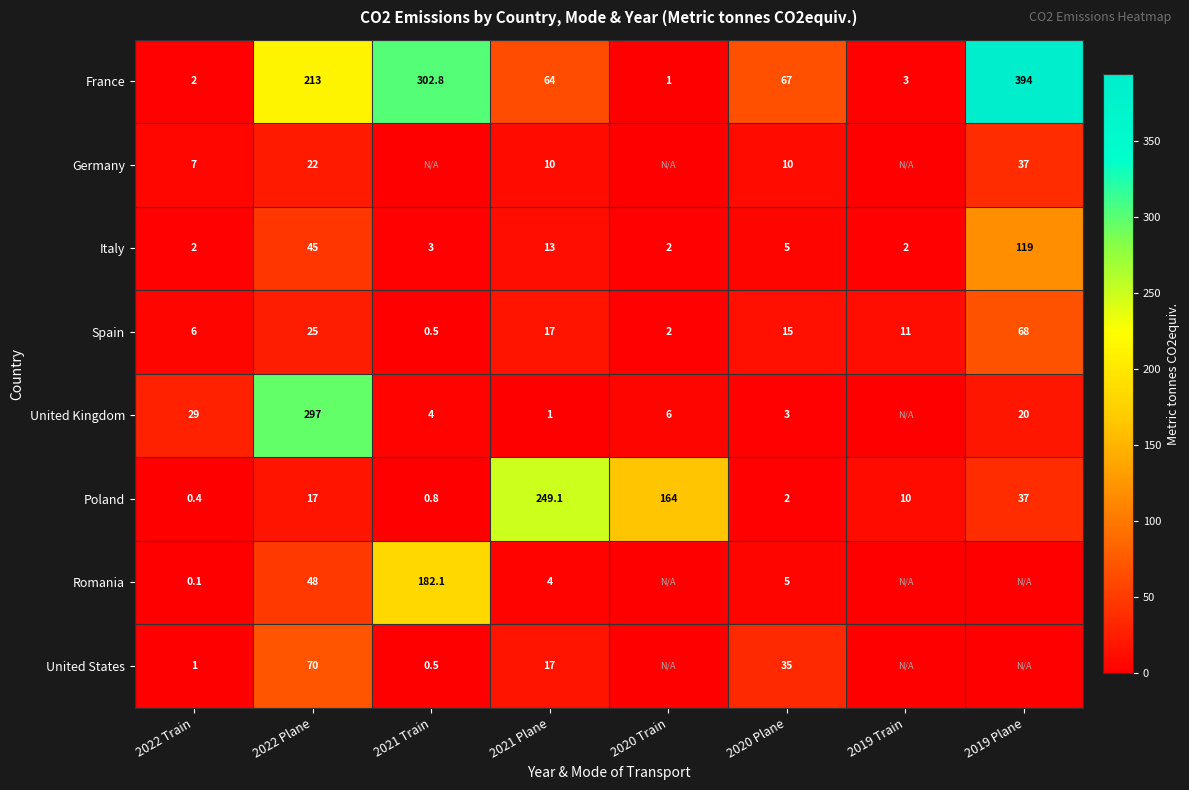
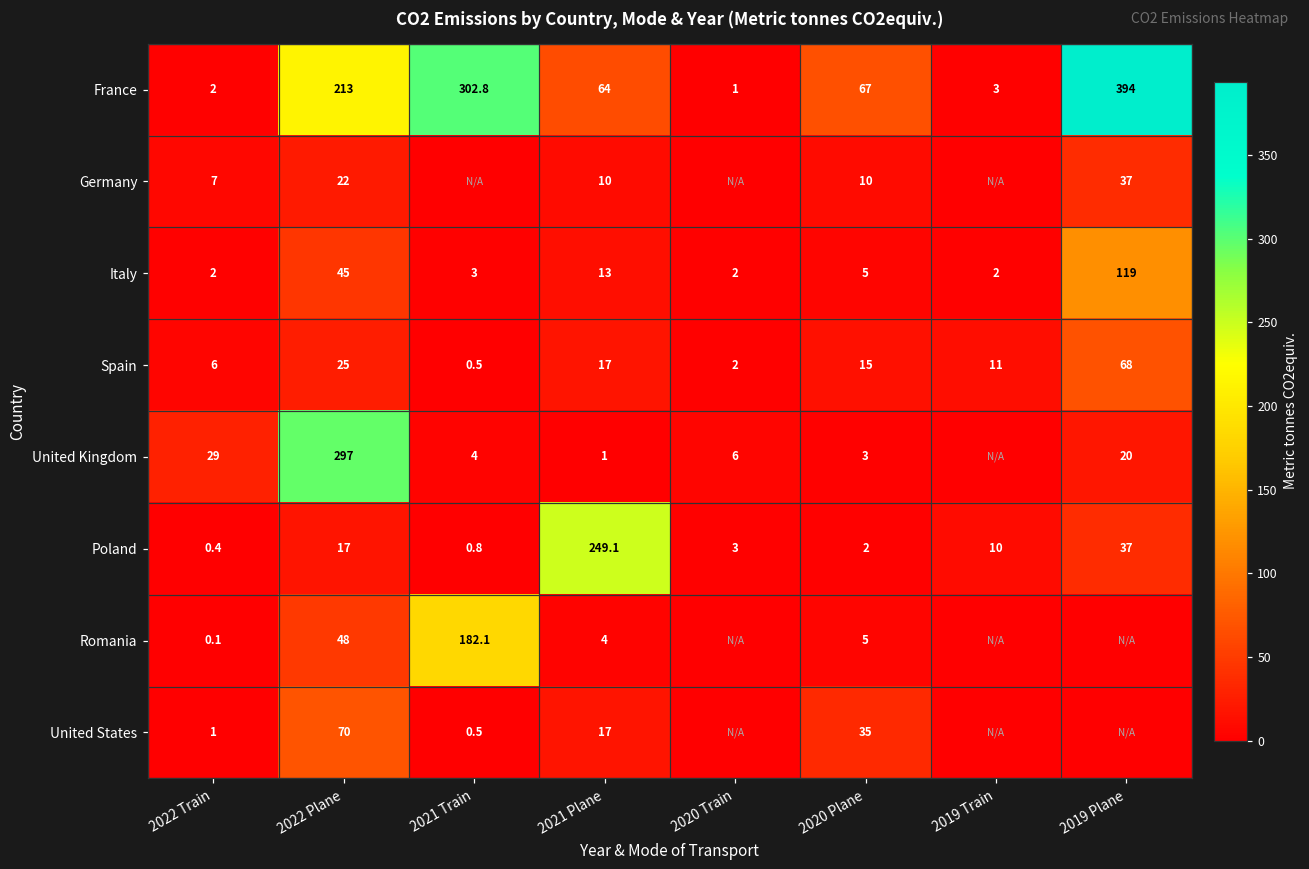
  {
    "France": {
      "2022 Train": 2,
      "2022 Plane": 213,
      "2021 Train": 302.8,
      "2021 Plane": 64,
      "2020 Train": 1,
      "2020 Plane": 67,
      "2019 Train": 3,
      "2019 Plane": 394
    },
    "Germany": {
      "2022 Train": 7,
      "2022 Plane": 22,
      "2021 Plane": 10,
      "2020 Plane": 10,
      "2019 Plane": 37
    },
    "Italy": {
      "2022 Train": 2,
      "2022 Plane": 45,
      "2021 Train": 3,
      "2021 Plane": 13,
      "2020 Train": 2,
      "2020 Plane": 5,
      "2019 Train": 2,
      "2019 Plane": 119
    },
    "Spain": {
      "2022 Train": 6,
      "2022 Plane": 25,
      "2021 Train": 0.5,
      "2021 Plane": 17,
      "2020 Train": 2,
      "2020 Plane": 15,
      "2019 Train": 11,
      "2019 Plane": 68
    },
    "United Kingdom": {
      "2022 Train": 29,
      "2022 Plane": 297,
      "2021 Train": 4,
      "2021 Plane": 1,
      "2020 Train": 6,
      "2020 Plane": 3,
      "2019 Plane": 20
    },
    "Poland": {
      "2022 Train": 0.4,
      "2022 Plane": 17,
      "2021 Train": 0.8,
      "2021 Plane": 249.1,
-     "2020 Train": 164,
+     "2020 Train": 3,
      "2020 Plane": 2,
      "2019 Train": 10,
      "2019 Plane": 37
    },
    "Romania": {
      "2022 Train": 0.1,
      "2022 Plane": 48,
      "2021 Train": 182.1,
      "2021 Plane": 4,
      "2020 Plane": 5
    },
    "United States": {
      "2022 Train": 1,
      "2022 Plane": 70,
      "2021 Train": 0.5,
      "2021 Plane": 17,
      "2020 Plane": 35
    }
  }
